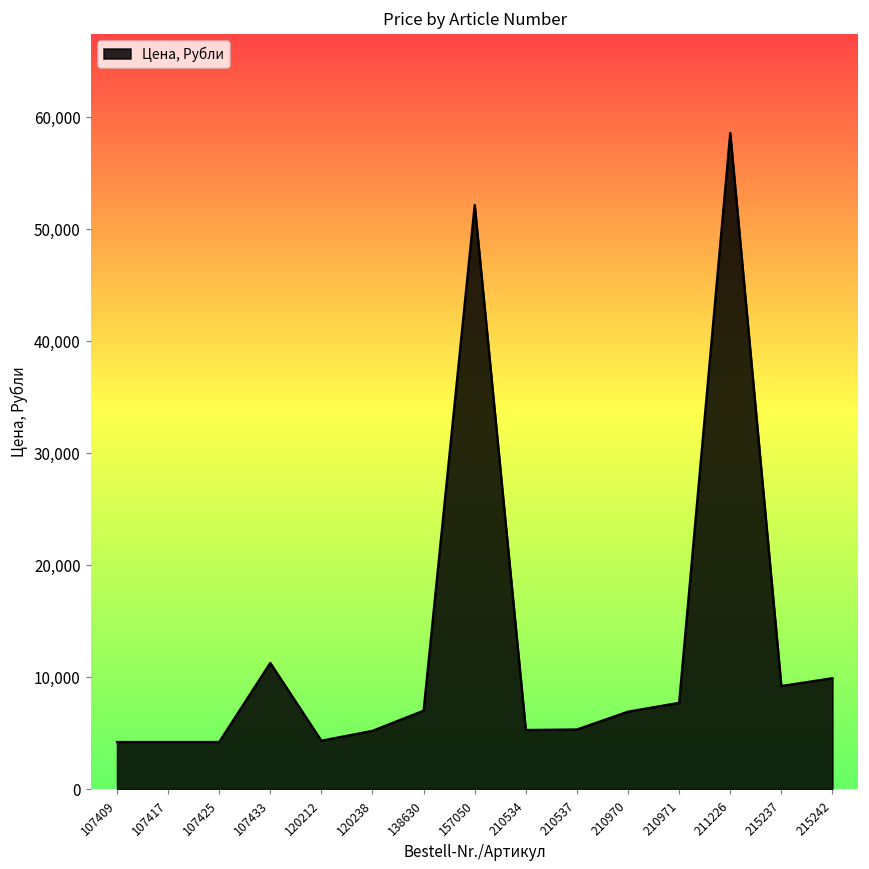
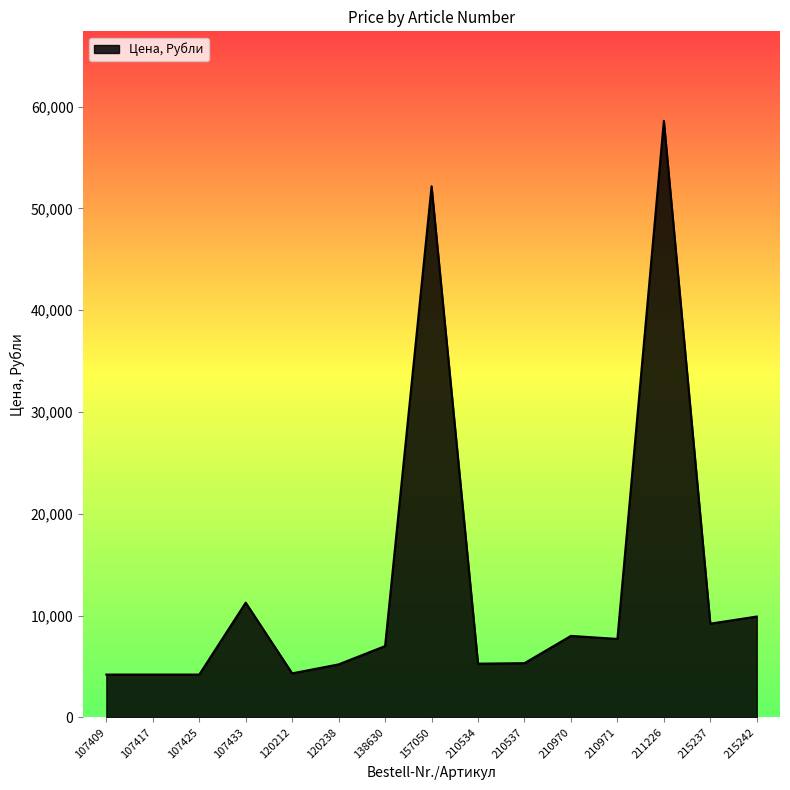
  {
    "107409": "4,200",
    "107417": "4,200",
    "107425": "4,200",
    "107433": "11,300",
    "120212": "4,300",
    "120238": "5,200",
    "138630": "7,000",
    "157050": "52,200",
    "210534": "5,300",
    "210537": "5,300",
-   "210970": "6,900",
+   "210970": "8,000",
    "210971": "7,700",
    "211226": "58,600",
    "215237": "9,200",
    "215242": "9,900"
  }
